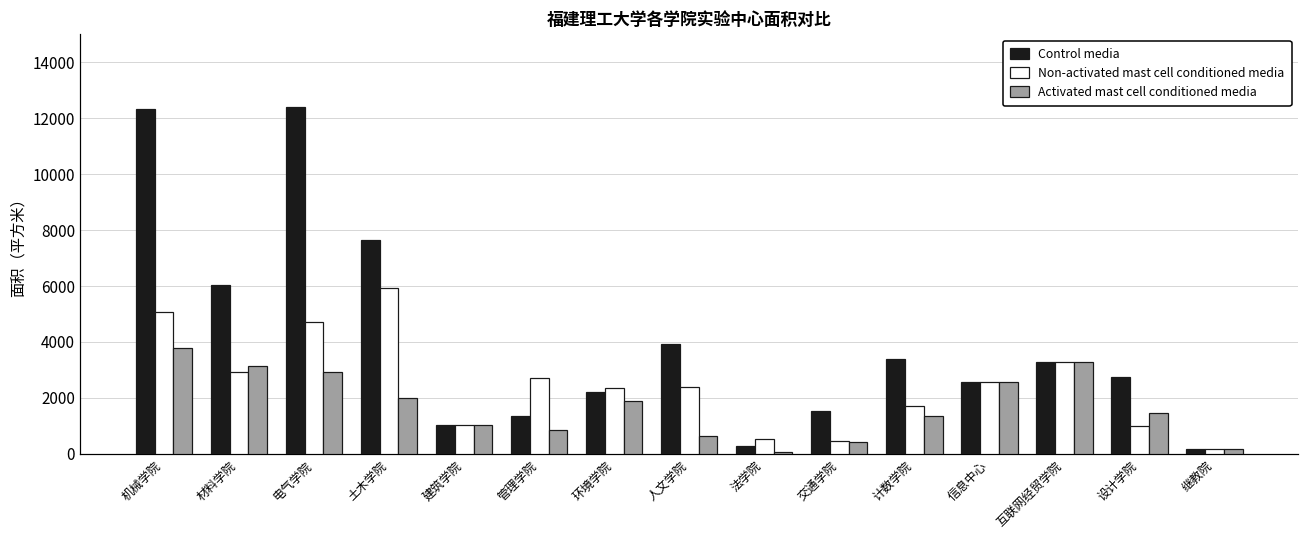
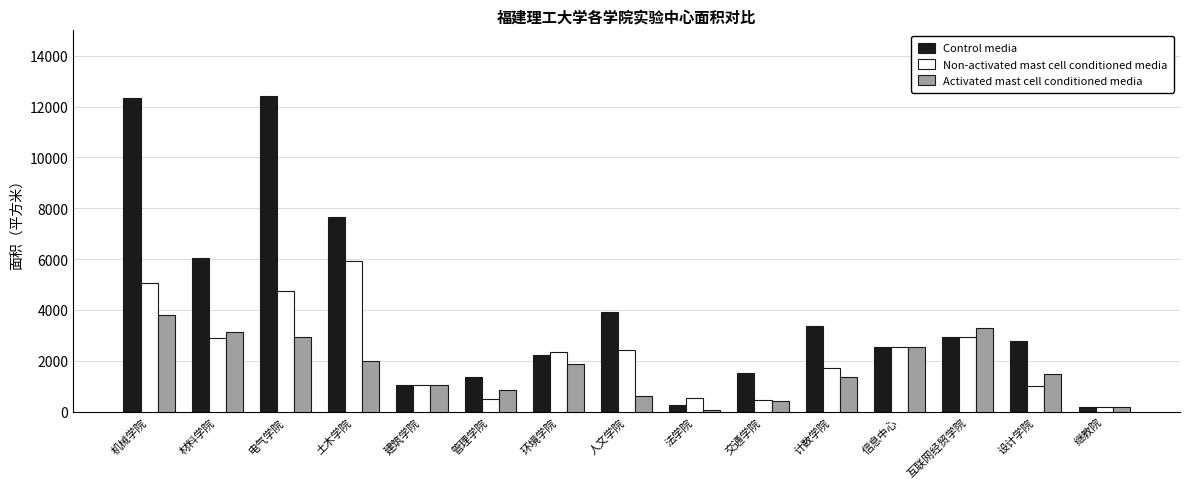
  {
    "Control media": {
      "机械学院": 12300,
      "材料学院": 6000,
      "电气学院": 12400,
      "土木学院": 7700,
      "建筑学院": 1000,
      "管理学院": 1300,
      "环境学院": 2200,
      "人文学院": 3900,
      "法学院": 300,
      "交通学院": 1500,
      "计数学院": 3400,
      "信息中心": 2600,
-     "互联网经贸学院": 3300,
+     "互联网经贸学院": 2900,
      "设计学院": 2800,
      "继教院": 200
    },
    "Non-activated mast cell conditioned media": {
      "机械学院": 5100,
      "材料学院": 2900,
      "电气学院": 4700,
      "土木学院": 5900,
      "建筑学院": 1000,
-     "管理学院": 2700,
+     "管理学院": 500,
      "环境学院": 2300,
      "人文学院": 2400,
      "法学院": 500,
      "交通学院": 500,
      "计数学院": 1700,
      "信息中心": 2600,
-     "互联网经贸学院": 3300,
+     "互联网经贸学院": 2900,
      "设计学院": 1000,
      "继教院": 200
    },
    "Activated mast cell conditioned media": {
      "机械学院": 3800,
      "材料学院": 3100,
      "电气学院": 2900,
      "土木学院": 2000,
      "建筑学院": 1000,
      "管理学院": 800,
      "环境学院": 1900,
      "人文学院": 600,
      "交通学院": 400,
      "计数学院": 1300,
      "信息中心": 2600,
      "互联网经贸学院": 3300,
      "设计学院": 1500,
      "继教院": 200
    }
  }
